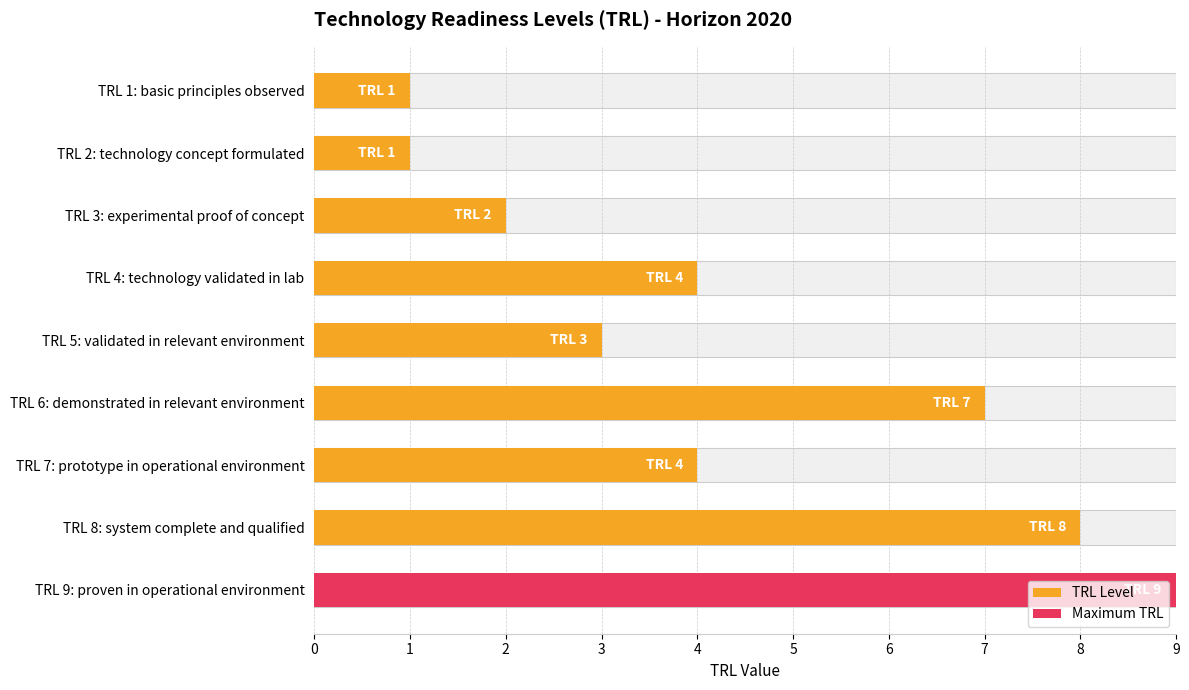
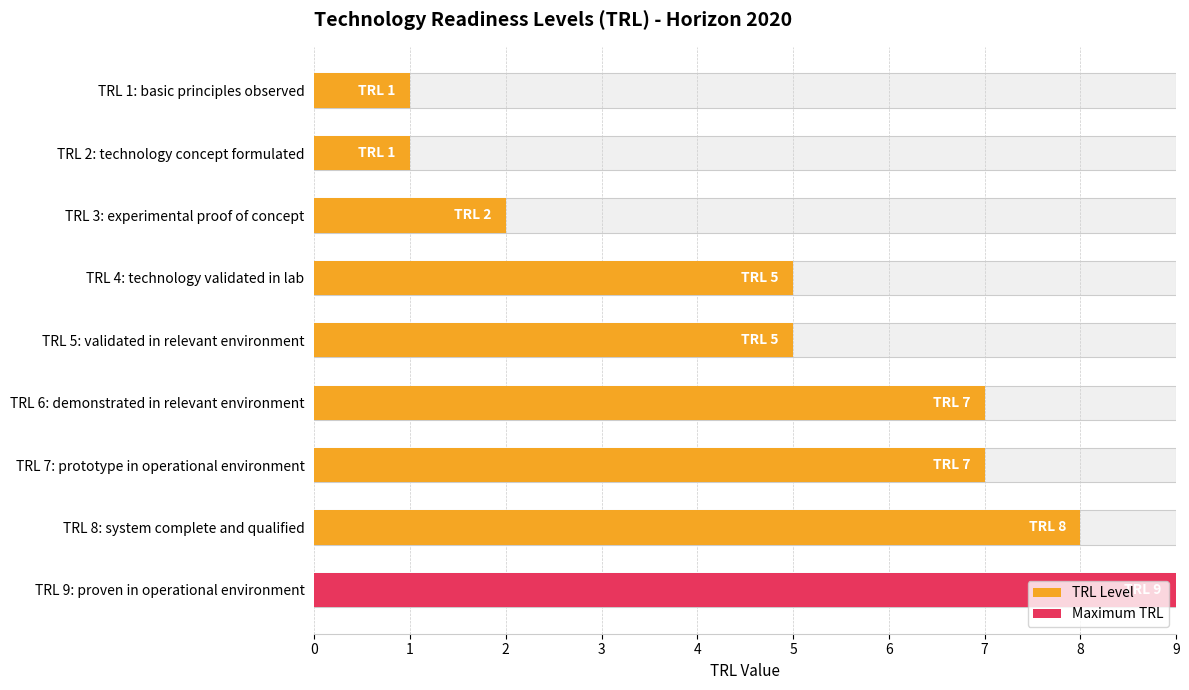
  {
    "TRL Level": {
-     "TRL 4: technology validated in lab": 4,
-     "TRL 5: validated in relevant environment": 3,
-     "TRL 7: prototype in operational environment": 4
+     "TRL 4: technology validated in lab": 5,
+     "TRL 5: validated in relevant environment": 5,
+     "TRL 7: prototype in operational environment": 7
    },
    "Maximum TRL": {
      "TRL 9: proven in operational environment": 9.0
    }
  }
